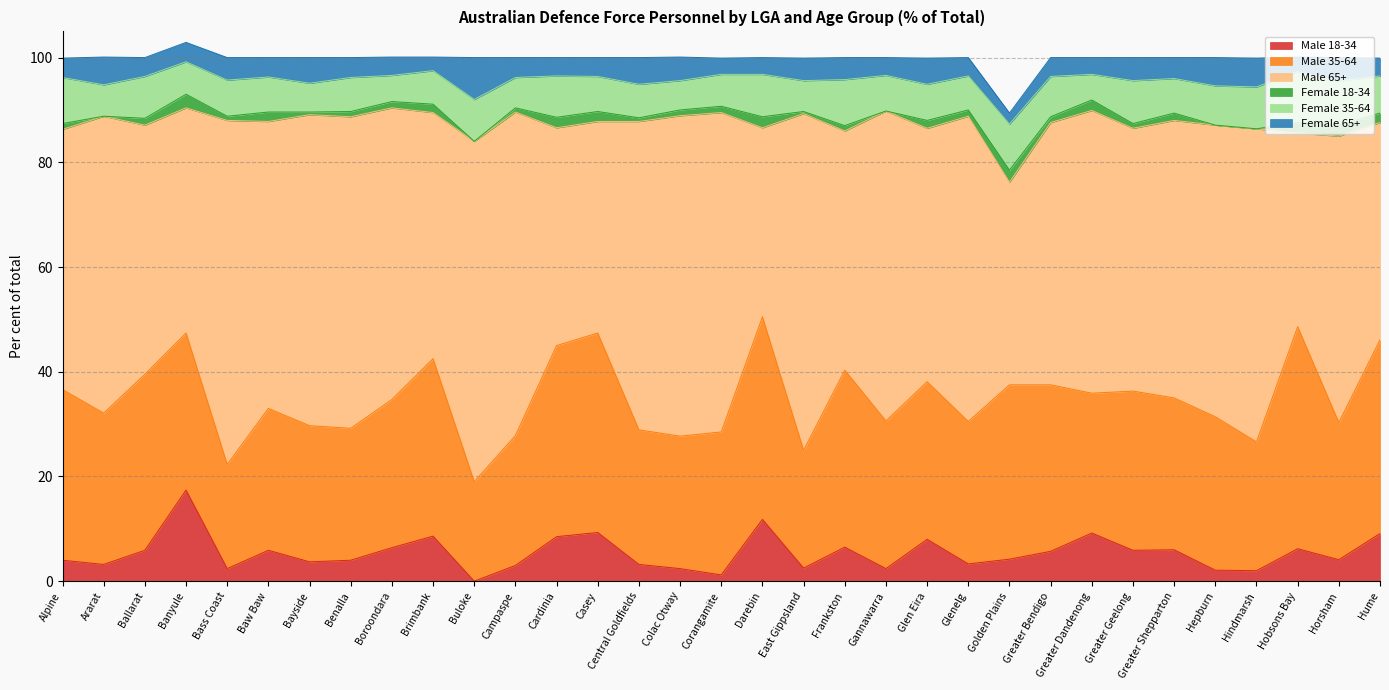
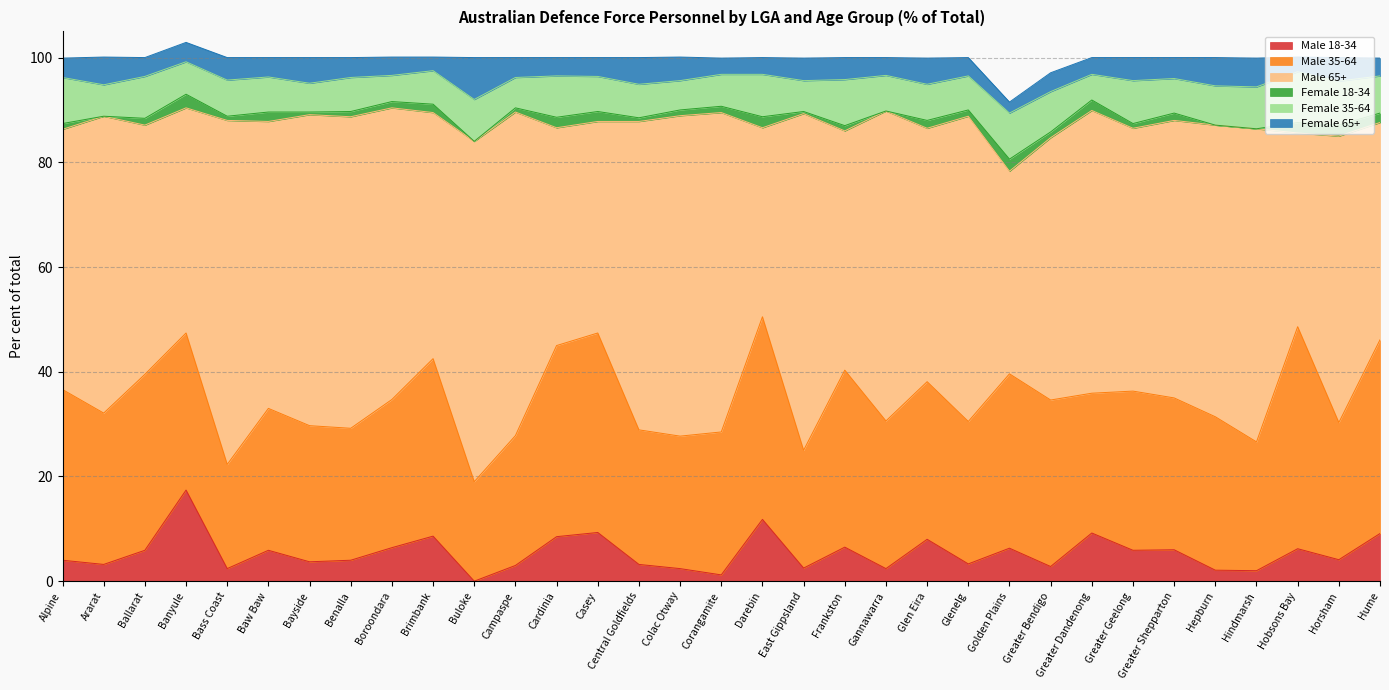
  {
    "Male 18-34": {
      "Alpine": 4,
      "Ararat": 3,
      "Ballarat": 6,
      "Banyule": 17,
      "Bass Coast": 2,
      "Baw Baw": 6,
      "Bayside": 4,
      "Benalla": 4,
      "Boroondara": 6,
      "Brimbank": 9,
      "Buloke": 0,
      "Campaspe": 3,
      "Cardinia": 9,
      "Casey": 9,
      "Central Goldfields": 3,
      "Colac Otway": 2,
      "Corangamite": 1,
      "Darebin": 12,
      "East Gippsland": 3,
      "Frankston": 7,
      "Gannawarra": 2,
      "Glen Eira": 8,
      "Glenelg": 3,
-     "Golden Plains": 4,
-     "Greater Bendigo": 6,
+     "Golden Plains": 6,
+     "Greater Bendigo": 3,
      "Greater Dandenong": 9,
      "Greater Geelong": 6,
      "Greater Shepparton": 6,
      "Hepburn": 2,
      "Hindmarsh": 2,
      "Hobsons Bay": 6,
      "Horsham": 4,
      "Hume": 9
    },
    "Male 35-64": {
      "Alpine": 33,
      "Ararat": 29,
      "Ballarat": 34,
      "Banyule": 30,
      "Bass Coast": 20,
      "Baw Baw": 27,
      "Bayside": 26,
      "Benalla": 25,
      "Boroondara": 28,
      "Brimbank": 34,
      "Buloke": 19,
      "Campaspe": 25,
      "Cardinia": 37,
      "Casey": 38,
      "Central Goldfields": 26,
      "Colac Otway": 25,
      "Corangamite": 27,
      "Darebin": 39,
      "East Gippsland": 23,
      "Frankston": 34,
      "Gannawarra": 28,
      "Glen Eira": 30,
      "Glenelg": 27,
      "Golden Plains": 33,
      "Greater Bendigo": 32,
      "Greater Dandenong": 27,
      "Greater Geelong": 30,
      "Greater Shepparton": 29,
      "Hepburn": 29,
      "Hindmarsh": 25,
      "Hobsons Bay": 42,
      "Horsham": 26,
      "Hume": 37
    },
    "Male 65+": {
      "Alpine": 50,
      "Ballarat": 48,
      "Banyule": 43,
      "Bass Coast": 66,
      "Baw Baw": 55,
      "Bayside": 59,
      "Benalla": 60,
      "Boroondara": 56,
      "Brimbank": 47,
      "Campaspe": 62,
      "Cardinia": 42,
      "Casey": 40,
      "Central Goldfields": 59,
      "Colac Otway": 61,
      "Corangamite": 61,
      "Darebin": 36,
      "Frankston": 46,
      "Glen Eira": 48,
      "Glenelg": 58,
      "Golden Plains": 39,
      "Greater Bendigo": 50,
      "Greater Dandenong": 54,
      "Greater Geelong": 50,
      "Greater Shepparton": 53,
      "Horsham": 55,
      "Hume": 41
    },
    "Female 18-34": {
      "Alpine": 1,
      "Ballarat": 1,
      "Banyule": 3,
      "Bass Coast": 1,
      "Baw Baw": 2,
      "Bayside": 1,
      "Benalla": 1,
      "Boroondara": 1,
      "Brimbank": 2,
      "Campaspe": 1,
      "Cardinia": 2,
      "Casey": 2,
      "Central Goldfields": 1,
      "Colac Otway": 1,
      "Corangamite": 1,
      "Darebin": 2,
      "Frankston": 1,
      "Glen Eira": 2,
      "Glenelg": 1,
      "Golden Plains": 2,
      "Greater Bendigo": 1,
      "Greater Dandenong": 2,
      "Greater Geelong": 1,
      "Greater Shepparton": 1,
      "Hume": 2
    },
    "Female 35-64": {
      "Alpine": 9,
      "Ararat": 6,
      "Ballarat": 8,
      "Banyule": 6,
      "Bass Coast": 7,
      "Baw Baw": 7,
      "Bayside": 6,
      "Benalla": 7,
      "Boroondara": 5,
      "Brimbank": 6,
      "Buloke": 8,
      "Campaspe": 6,
      "Cardinia": 8,
      "Casey": 7,
      "Central Goldfields": 6,
      "Colac Otway": 6,
      "Corangamite": 6,
      "Darebin": 8,
      "East Gippsland": 6,
      "Frankston": 9,
      "Gannawarra": 7,
      "Glen Eira": 7,
      "Glenelg": 7,
      "Golden Plains": 9,
      "Greater Bendigo": 8,
      "Greater Dandenong": 5,
      "Greater Geelong": 8,
      "Greater Shepparton": 7,
      "Hepburn": 8,
      "Hindmarsh": 8,
      "Hume": 7
    },
    "Female 65+": {
      "Alpine": 4,
      "Ararat": 5,
      "Ballarat": 4,
      "Banyule": 4,
      "Bass Coast": 4,
      "Baw Baw": 4,
      "Bayside": 5,
      "Benalla": 4,
      "Boroondara": 4,
      "Brimbank": 3,
      "Buloke": 8,
      "Campaspe": 4,
      "Cardinia": 4,
      "Casey": 4,
      "Central Goldfields": 5,
      "Colac Otway": 5,
      "Corangamite": 3,
      "Darebin": 3,
      "East Gippsland": 4,
      "Frankston": 4,
      "Gannawarra": 3,
      "Glen Eira": 5,
      "Glenelg": 4,
      "Golden Plains": 2,
      "Greater Bendigo": 4,
      "Greater Dandenong": 3,
      "Greater Geelong": 4,
      "Greater Shepparton": 4,
      "Hepburn": 5,
      "Hindmarsh": 6,
      "Hume": 3
    }
  }
